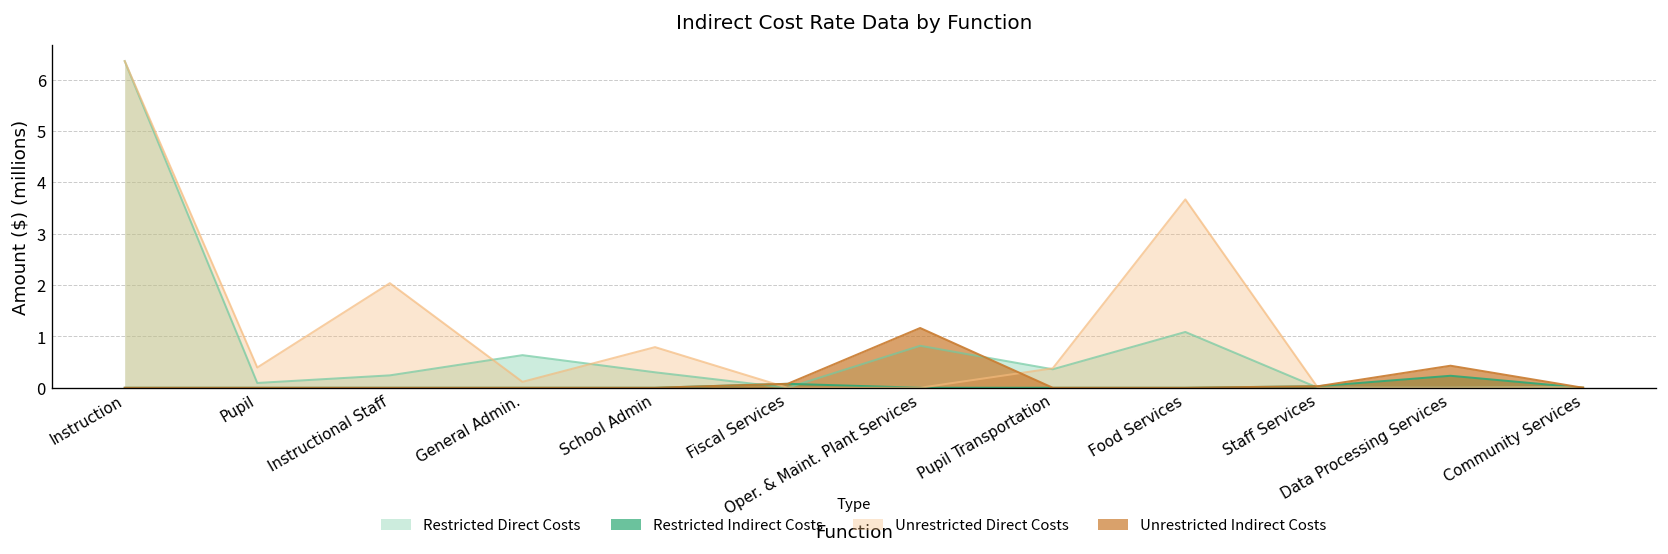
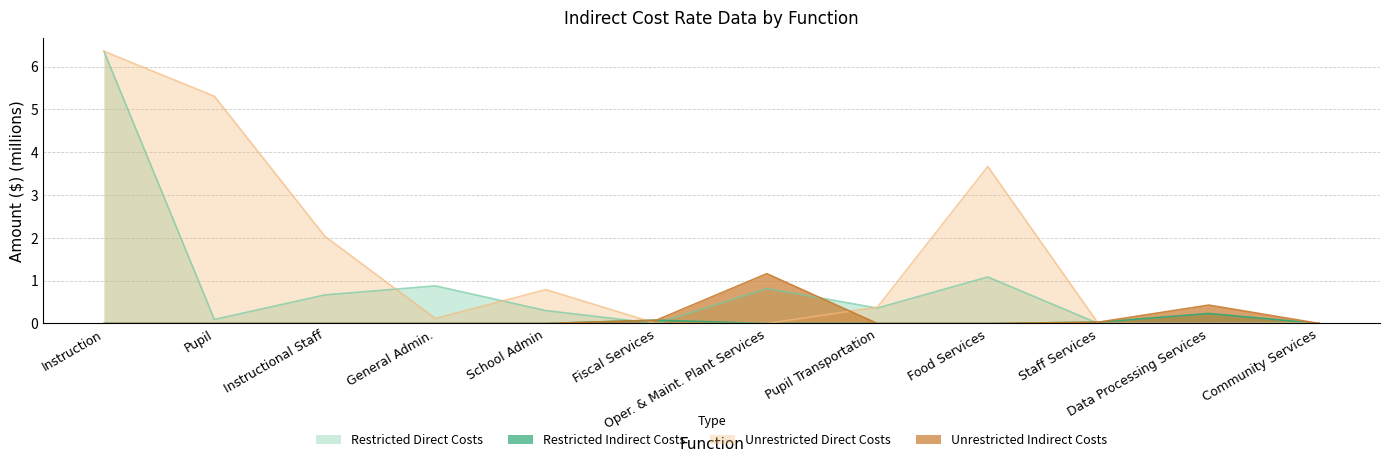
  {
    "Restricted Direct Costs": {
      "Pupil": 0.1,
-     "Instructional Staff": 0.2,
-     "General Admin.": 0.6,
+     "Instructional Staff": 0.7,
+     "General Admin.": 0.9,
      "School Admin": 0.3,
      "Oper. & Maint. Plant Services": 0.8,
      "Food Services": 1.1
    },
    "Restricted Indirect Costs": {
      "Data Processing Services": 0.2
    },
    "Unrestricted Direct Costs": {
-     "Pupil": 0.4,
+     "Pupil": 5.3,
      "Instructional Staff": 2.0,
      "General Admin.": 0.1,
      "School Admin": 0.8,
      "Food Services": 3.7
    },
    "Unrestricted Indirect Costs": {
      "Oper. & Maint. Plant Services": 1.2,
      "Data Processing Services": 0.4
    }
  }
